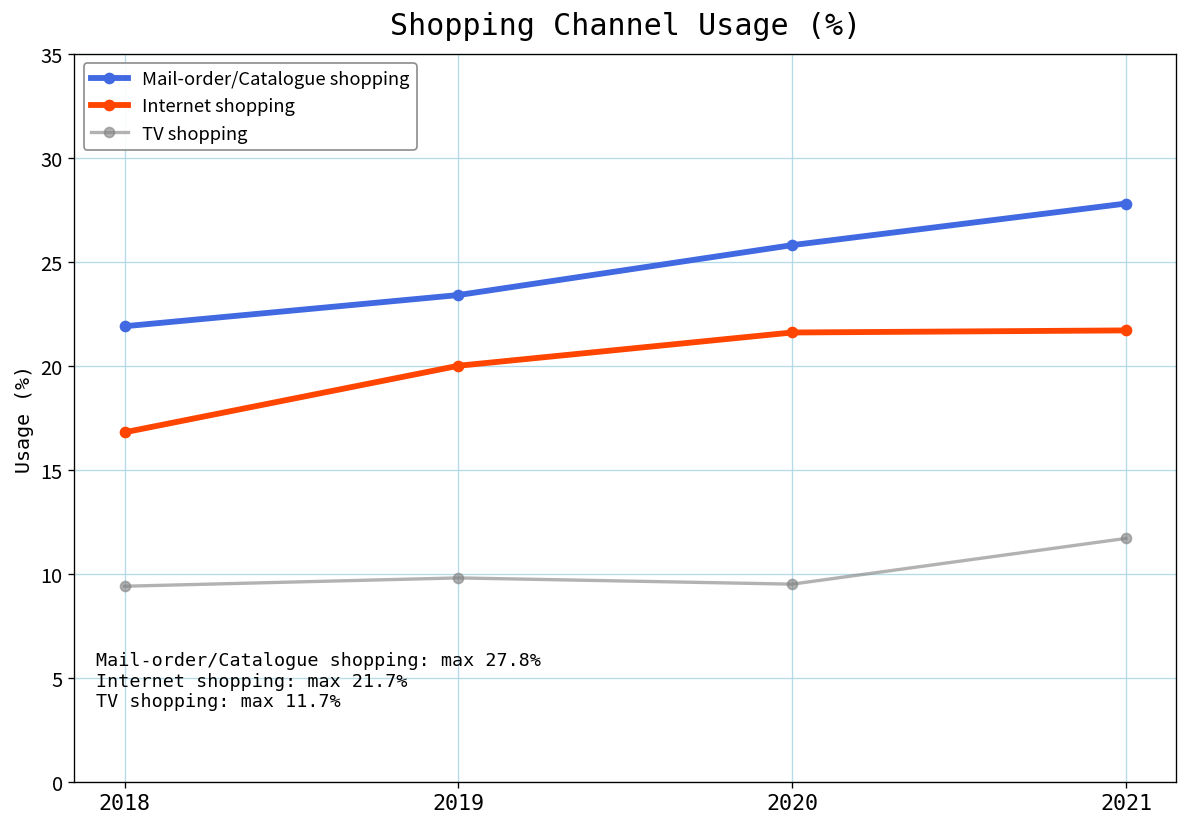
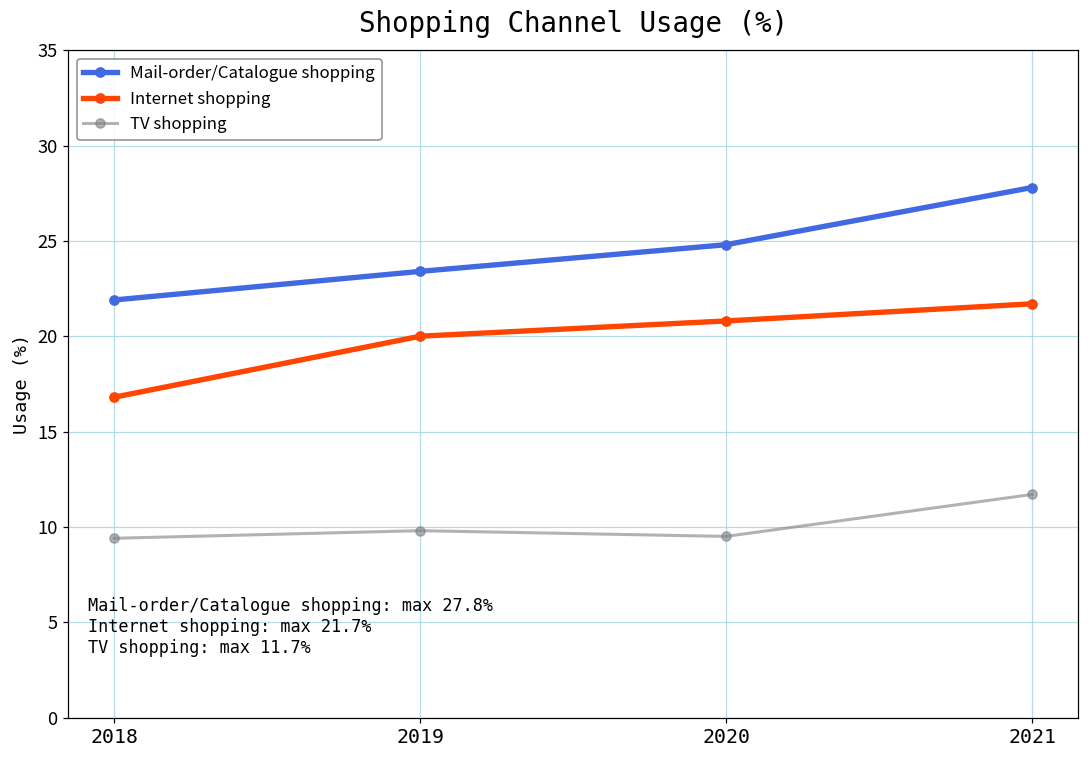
  {
    "Mail-order/Catalogue shopping": {
      "2018": 21.9,
      "2019": 23.4,
-     "2020": 25.8,
+     "2020": 24.8,
      "2021": 27.8
    },
    "Internet shopping": {
      "2018": 16.8,
      "2019": 20.0,
-     "2020": 21.6,
+     "2020": 20.8,
      "2021": 21.7
    },
    "TV shopping": {
      "2018": 9.4,
      "2019": 9.8,
      "2020": 9.5,
      "2021": 11.7
    }
  }
